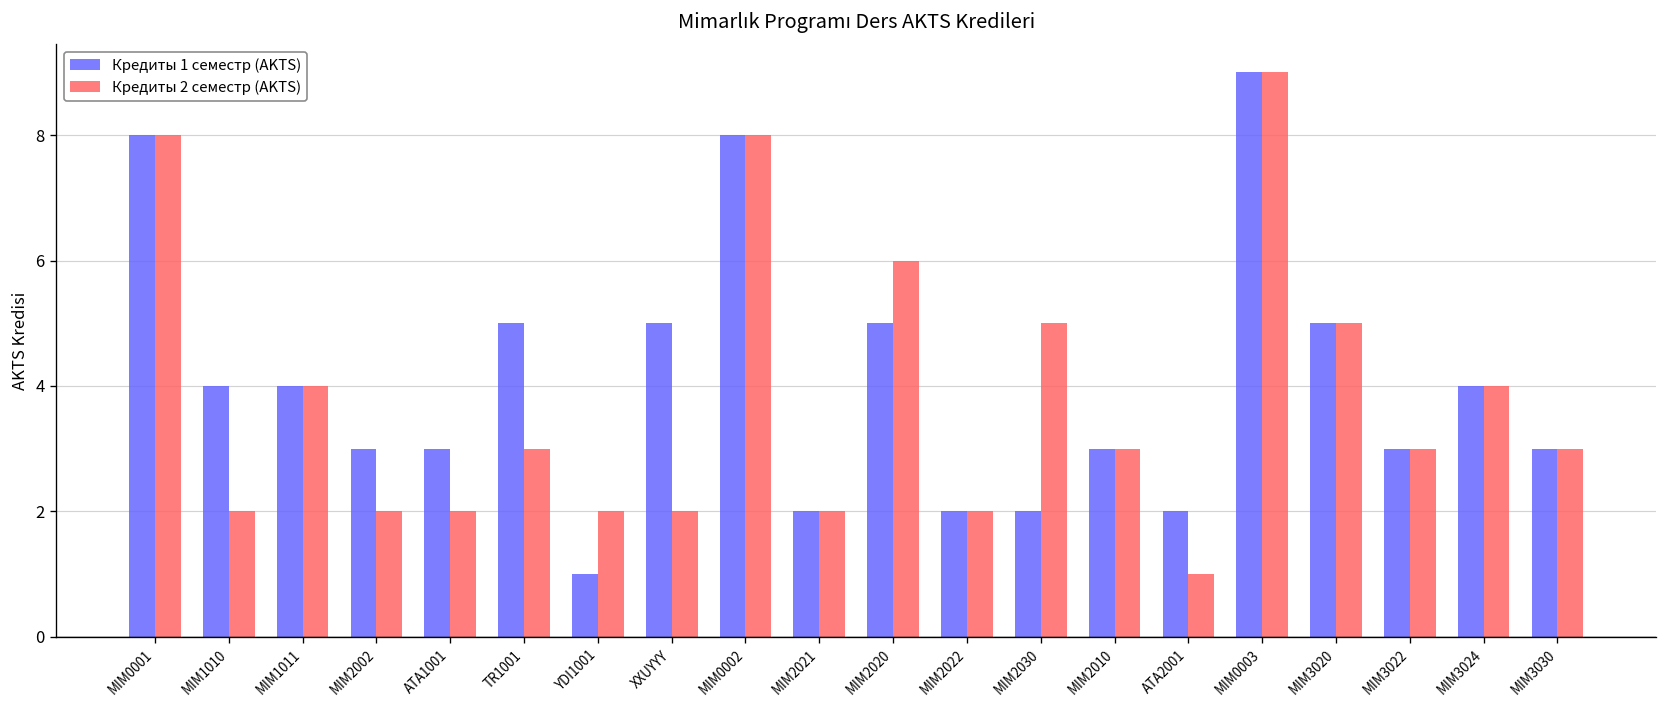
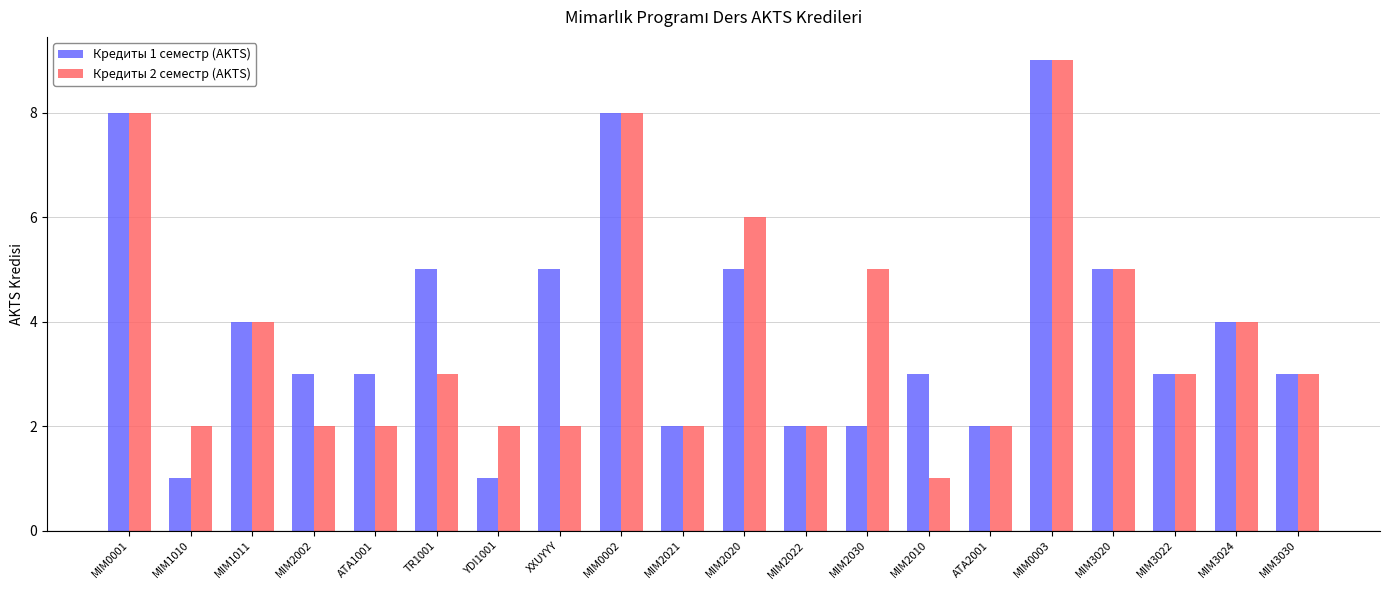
  {
    "Кредиты 1 семестр (AKTS)": {
      "MIM0001": 8,
-     "MIM1010": 4,
+     "MIM1010": 1,
      "MIM1011": 4,
      "MIM2002": 3,
      "ATA1001": 3,
      "TR1001": 5,
      "YDI1001": 1,
      "XXUYYY": 5,
      "MIM0002": 8,
      "MIM2021": 2,
      "MIM2020": 5,
      "MIM2022": 2,
      "MIM2030": 2,
      "MIM2010": 3,
      "ATA2001": 2,
      "MIM0003": 9,
      "MIM3020": 5,
      "MIM3022": 3,
      "MIM3024": 4,
      "MIM3030": 3
    },
    "Кредиты 2 семестр (AKTS)": {
      "MIM0001": 8,
      "MIM1010": 2,
      "MIM1011": 4,
      "MIM2002": 2,
      "ATA1001": 2,
      "TR1001": 3,
      "YDI1001": 2,
      "XXUYYY": 2,
      "MIM0002": 8,
      "MIM2021": 2,
      "MIM2020": 6,
      "MIM2022": 2,
      "MIM2030": 5,
-     "MIM2010": 3,
-     "ATA2001": 1,
+     "MIM2010": 1,
+     "ATA2001": 2,
      "MIM0003": 9,
      "MIM3020": 5,
      "MIM3022": 3,
      "MIM3024": 4,
      "MIM3030": 3
    }
  }
